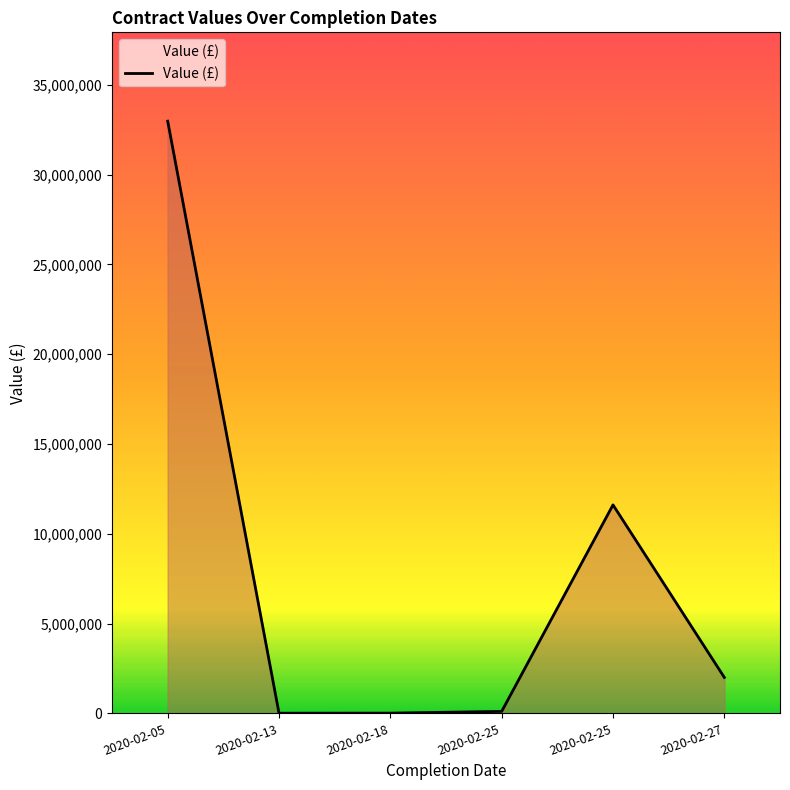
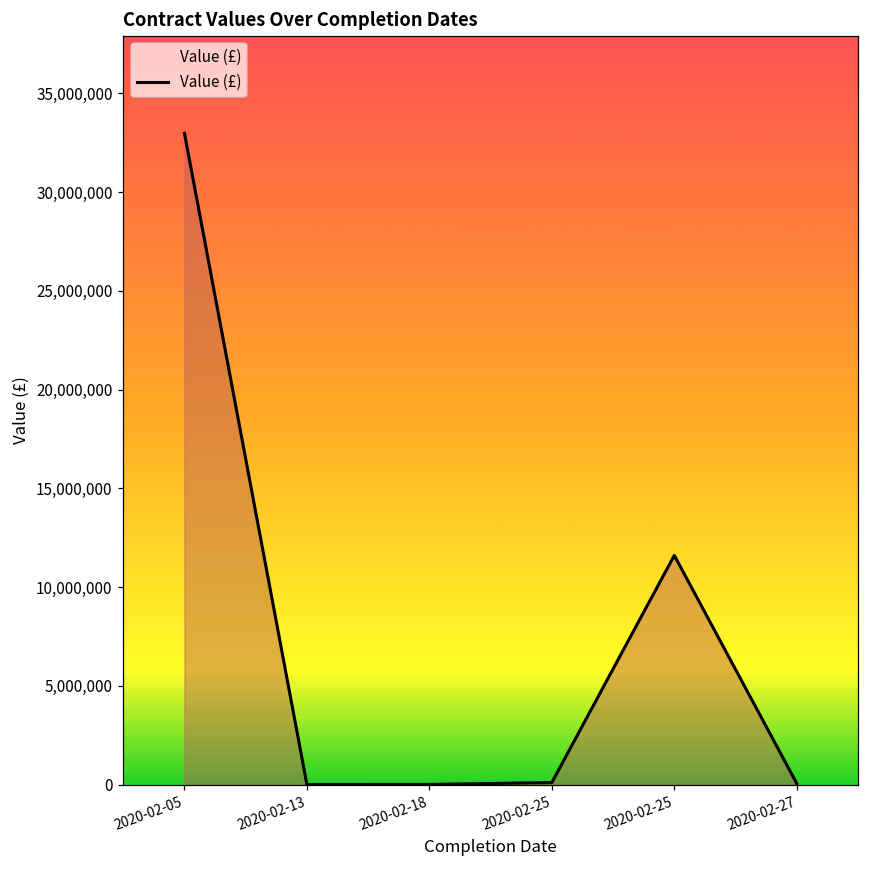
  {
    "2020-02-05": "33,000,000",
    "2020-02-13": "0",
    "2020-02-18": "0",
-   "2020-02-27": "2,000,000"
+   "2020-02-27": "100,000"
  }
